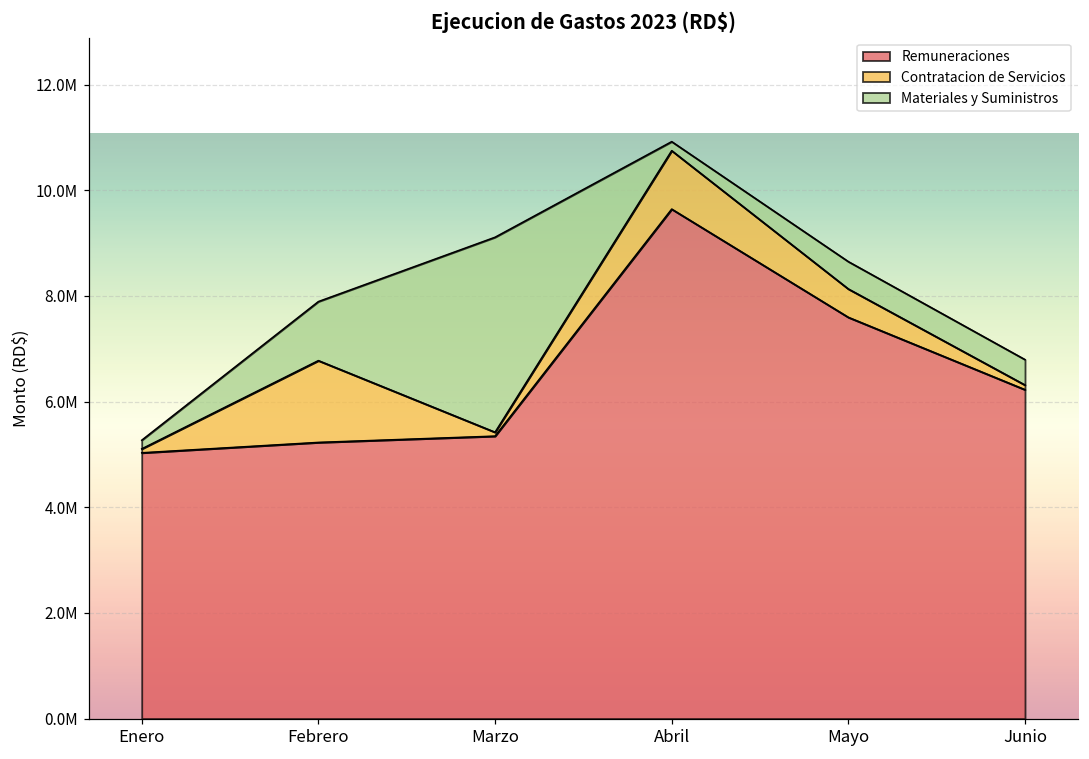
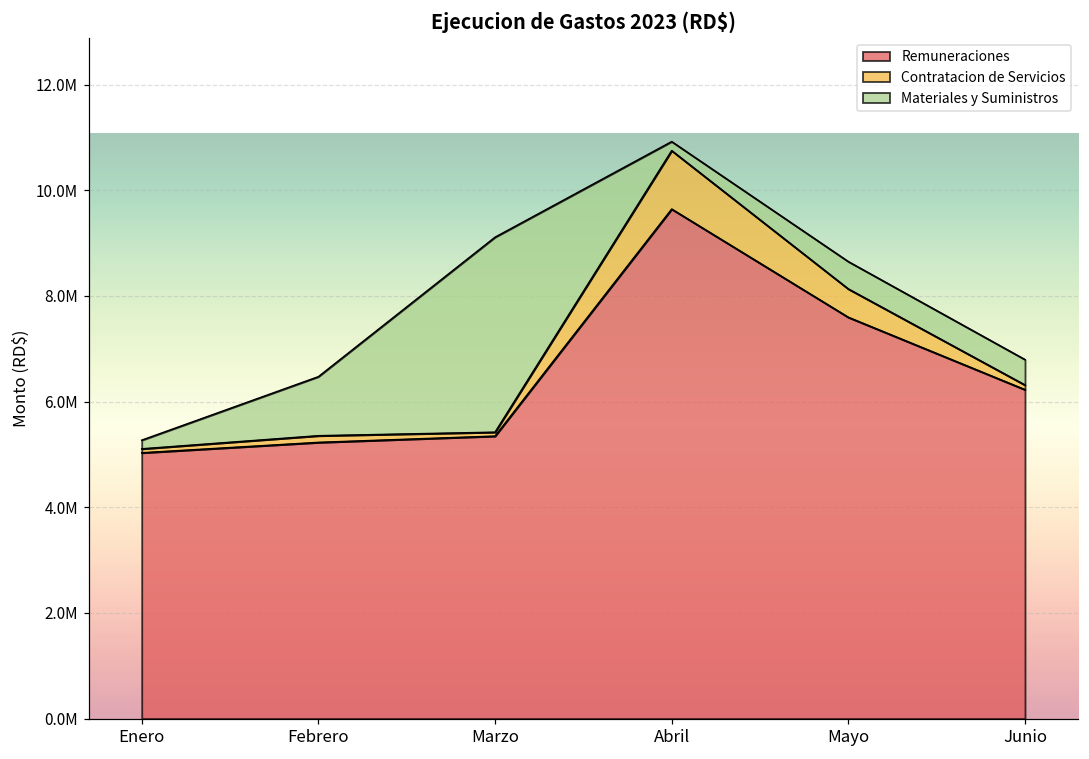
  {
    "Remuneraciones": {
      "Enero": 5000000,
      "Febrero": 5200000,
      "Marzo": 5300000,
      "Abril": 9600000,
      "Mayo": 7600000,
      "Junio": 6200000
    },
    "Contratacion de Servicios": {
      "Enero": 100000,
-     "Febrero": 1500000,
+     "Febrero": 100000,
      "Marzo": 100000,
      "Abril": 1100000,
      "Mayo": 500000,
      "Junio": 100000
    },
    "Materiales y Suministros": {
      "Enero": 200000,
      "Febrero": 1100000,
      "Marzo": 3700000,
      "Abril": 200000,
      "Mayo": 500000,
      "Junio": 500000
    }
  }
